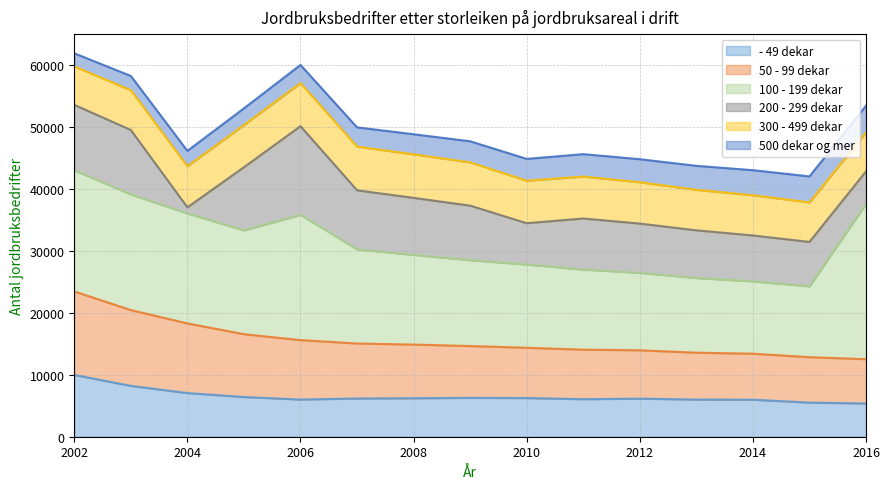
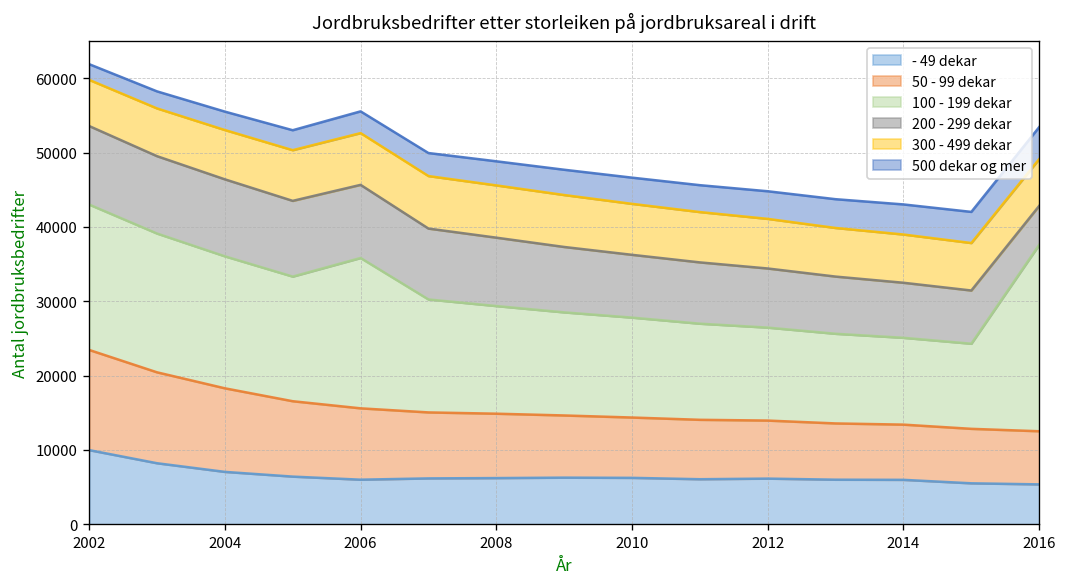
  {
    "100 - 199 dekar": {
      "2002": 20000,
      "2004": 18000,
      "2006": 20000,
      "2008": 14000,
      "2010": 13000,
      "2012": 13000,
      "2014": 12000,
      "2016": 25000
    },
    "200 - 299 dekar": {
      "2002": 11000,
-     "2004": 1000,
-     "2006": 14000,
+     "2004": 10000,
+     "2006": 10000,
      "2008": 9000,
-     "2010": 7000,
+     "2010": 8000,
      "2012": 8000,
      "2014": 7000,
      "2016": 5000
    }
  }
